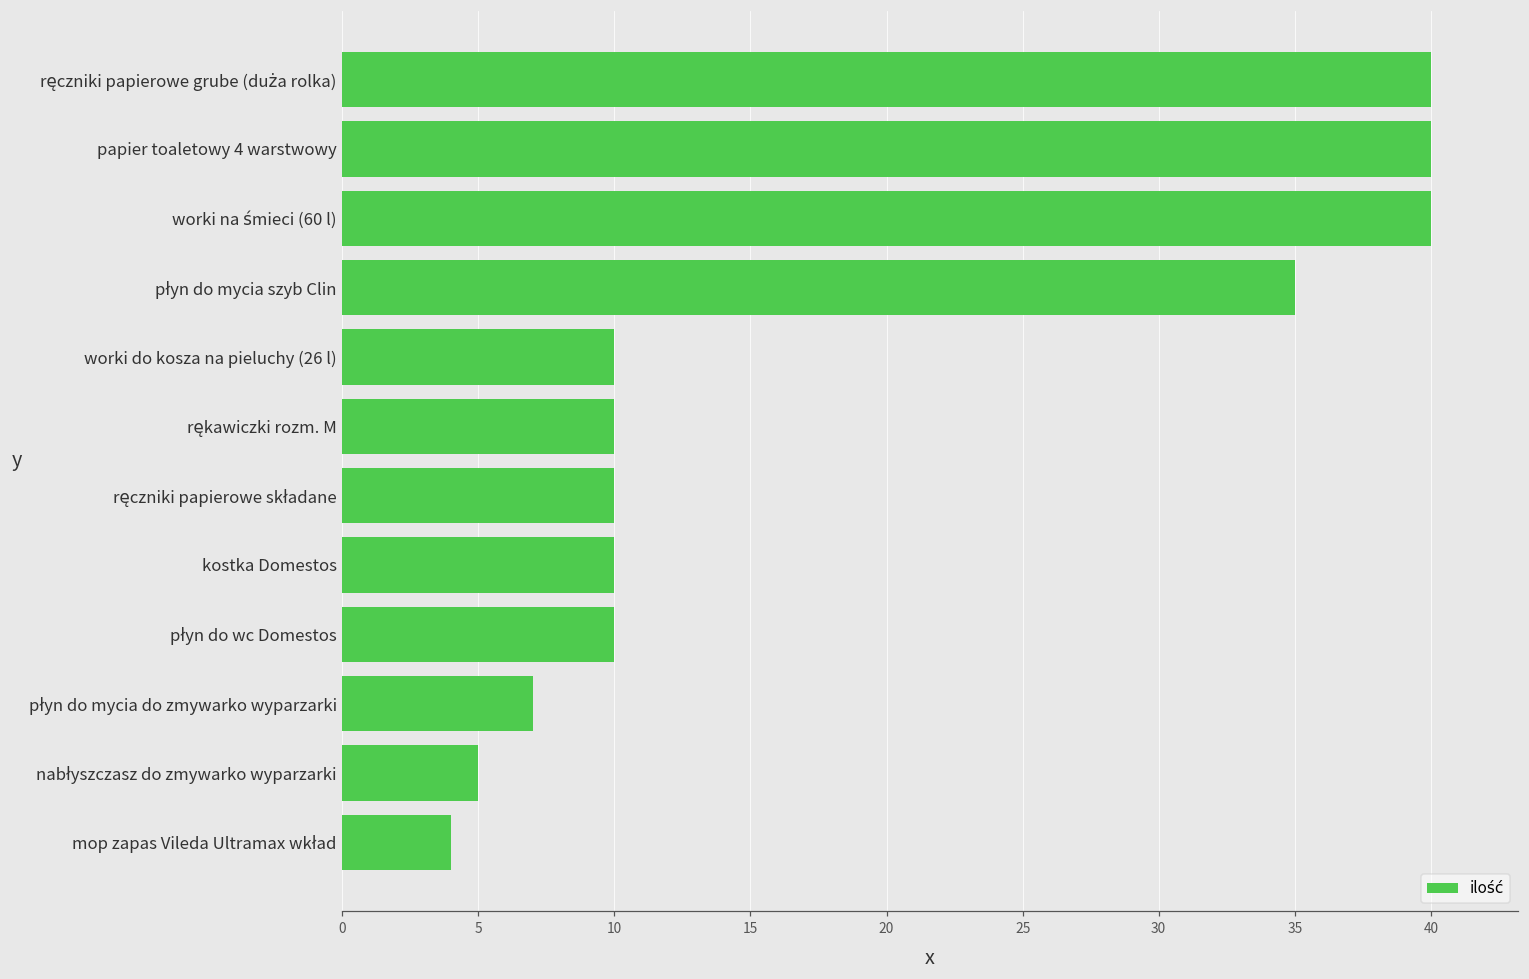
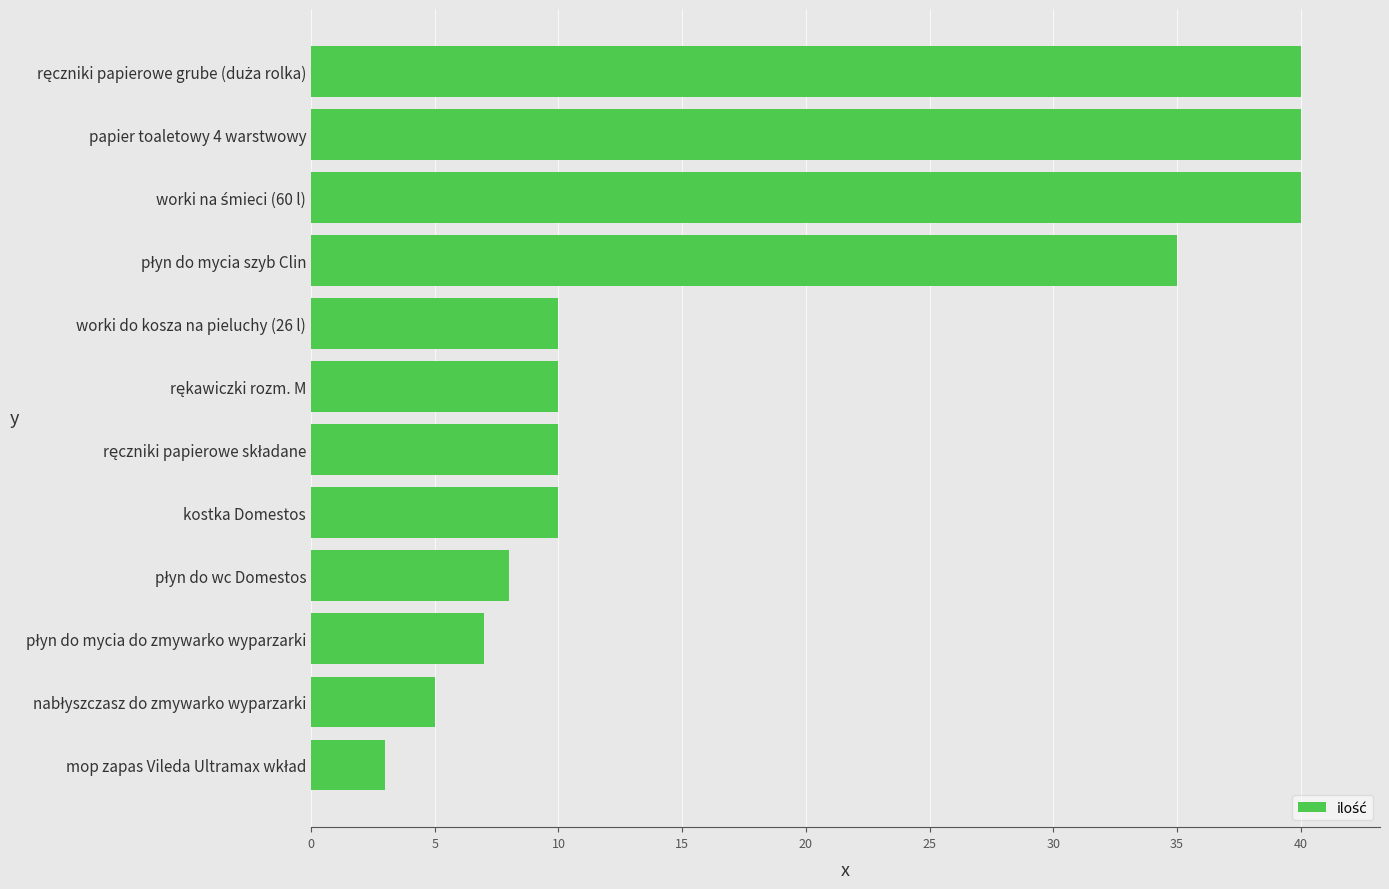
  {
    "ręczniki papierowe grube (duża rolka)": 40,
    "papier toaletowy 4 warstwowy": 40,
    "worki na śmieci (60 l)": 40,
    "płyn do mycia szyb Clin": 35,
    "worki do kosza na pieluchy (26 l)": 10,
    "rękawiczki rozm. M": 10,
    "ręczniki papierowe składane": 10,
    "kostka Domestos": 10,
-   "płyn do wc Domestos": 10,
+   "płyn do wc Domestos": 8,
    "płyn do mycia do zmywarko wyparzarki": 7,
    "nabłyszczasz do zmywarko wyparzarki": 5,
-   "mop zapas Vileda Ultramax wkład": 4
+   "mop zapas Vileda Ultramax wkład": 3
  }
